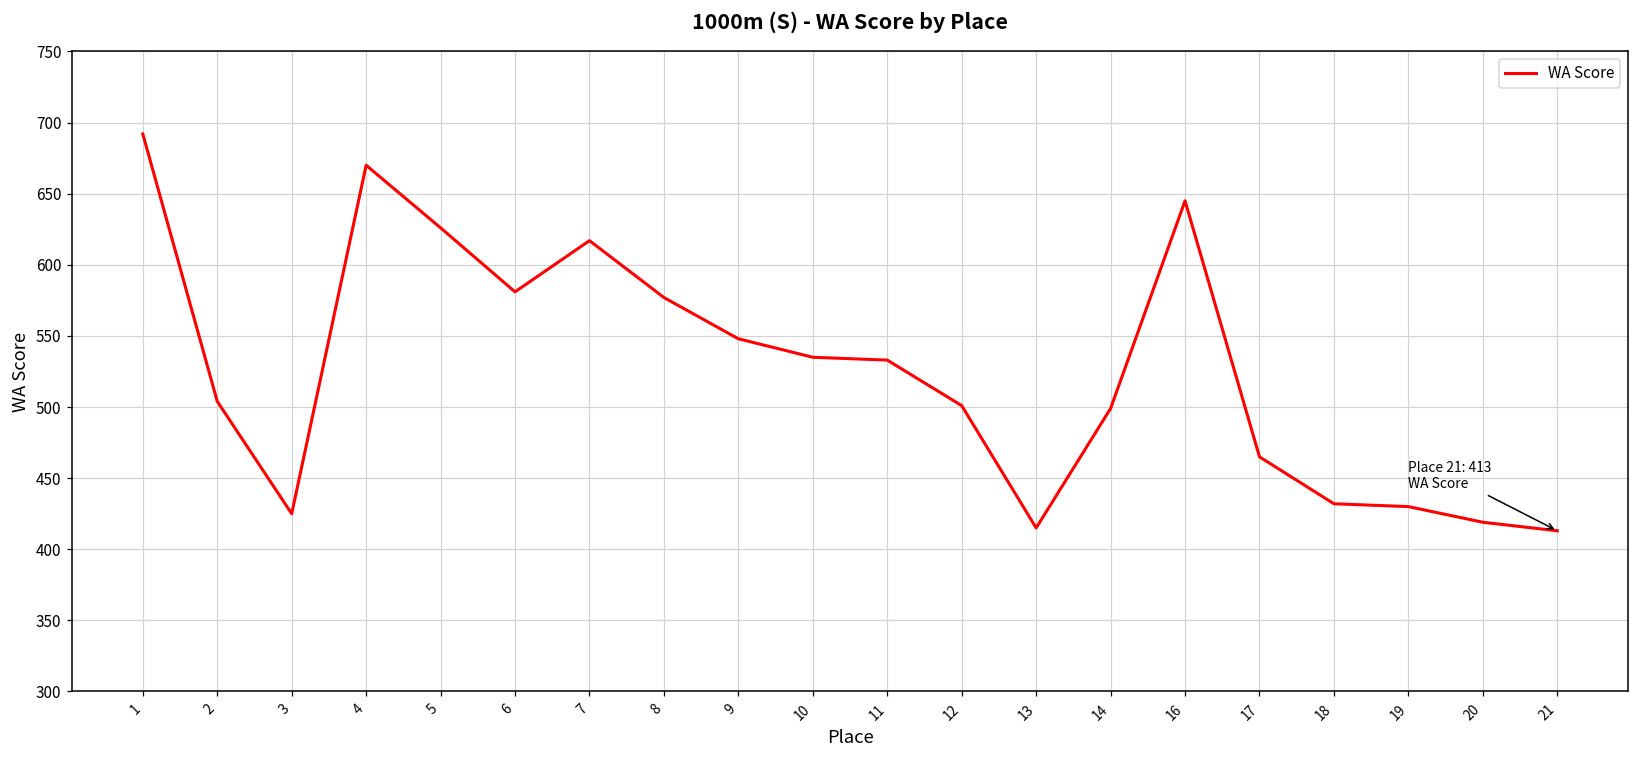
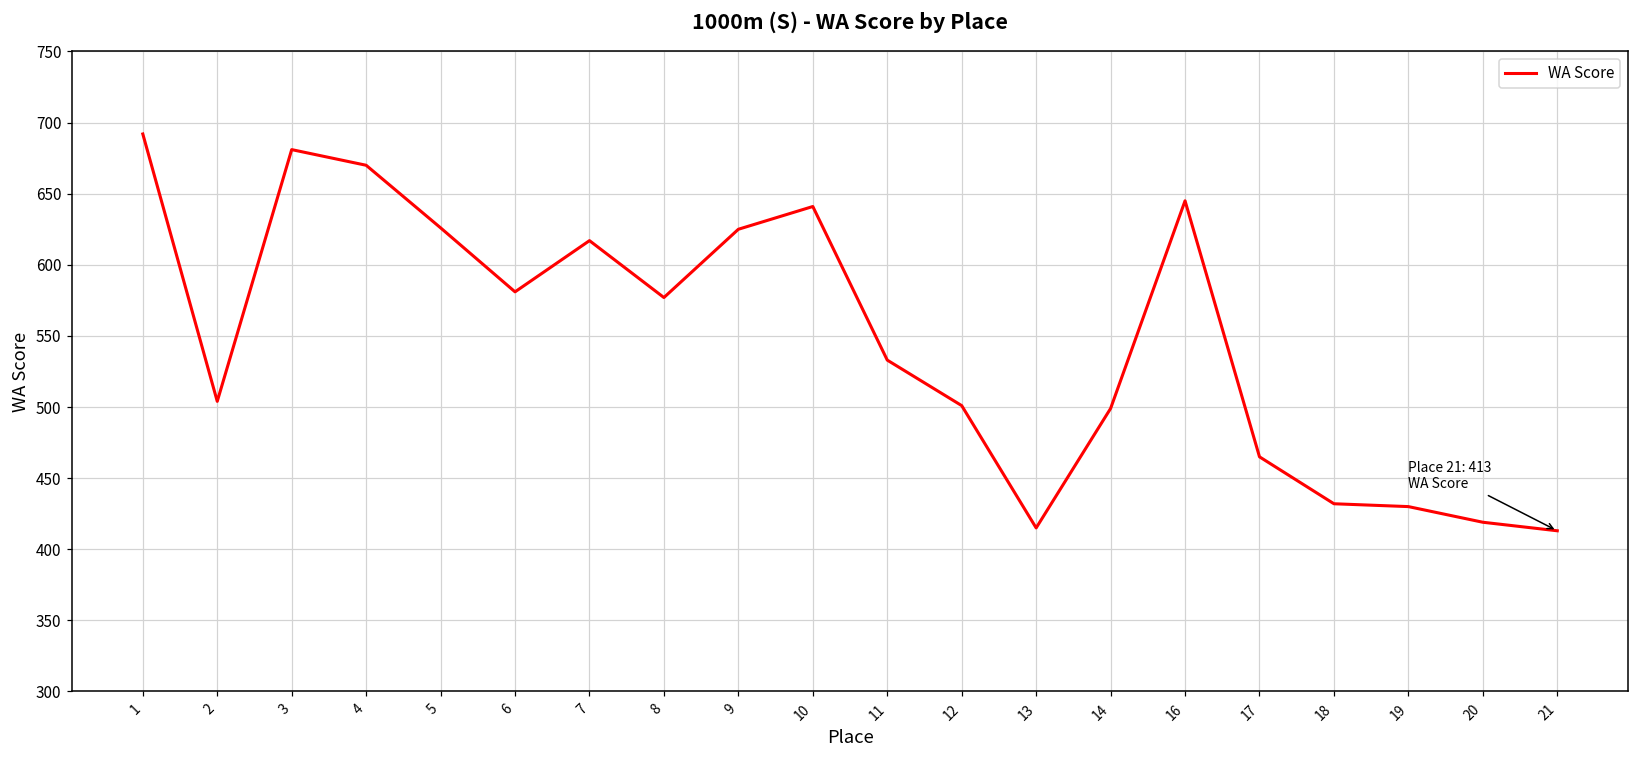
  {
    "1": 692,
    "2": 504,
-   "3": 425,
+   "3": 681,
    "4": 670,
    "5": 626,
    "6": 581,
    "7": 617,
    "8": 577,
-   "9": 548,
-   "10": 535,
+   "9": 625,
+   "10": 641,
    "11": 533,
    "12": 501,
    "13": 415,
    "14": 499,
    "16": 645,
    "17": 465,
    "18": 432,
    "21": 413
  }
